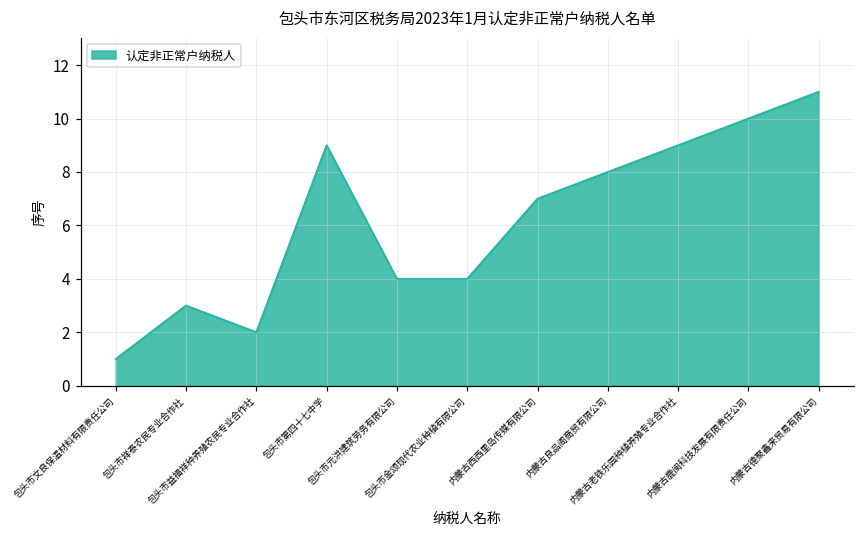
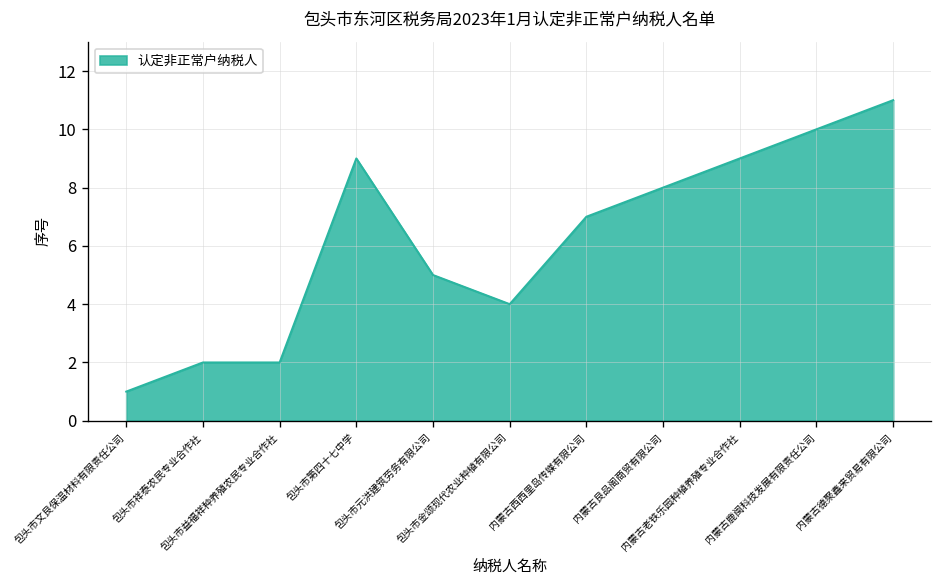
  {
    "包头市文良保温材料有限责任公司": 1,
-   "包头市祥泰农民专业合作社": 3,
+   "包头市祥泰农民专业合作社": 2,
    "包头市益福祥种养殖农民专业合作社": 2,
    "包头市第四十七中学": 9,
-   "包头市元洪建筑劳务有限公司": 4,
+   "包头市元洪建筑劳务有限公司": 5,
    "包头市金颂现代农业种植有限公司": 4,
    "内蒙古西西里岛传媒有限公司": 7,
    "内蒙古良品阁商贸有限公司": 8,
    "内蒙古老铁乐园种植养殖专业合作社": 9,
    "内蒙古鹿闽科技发展有限责任公司": 10,
    "内蒙古德聚鑫来贸易有限公司": 11
  }
